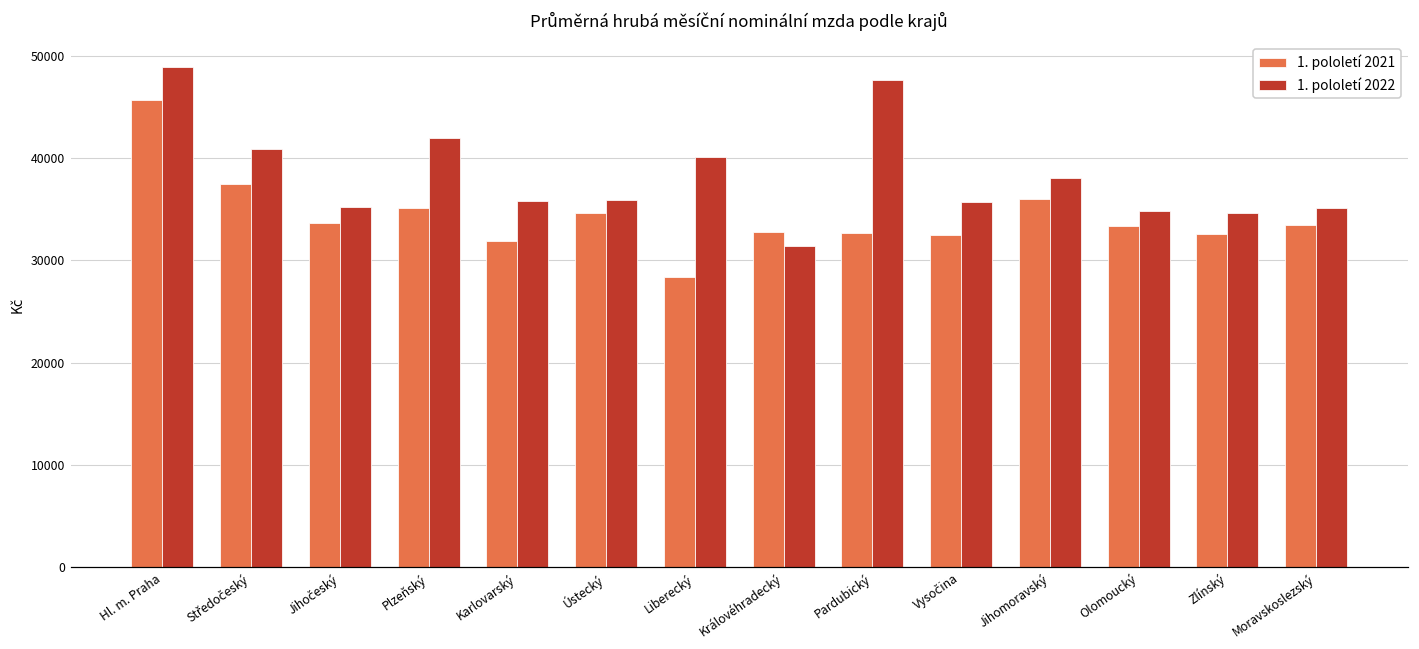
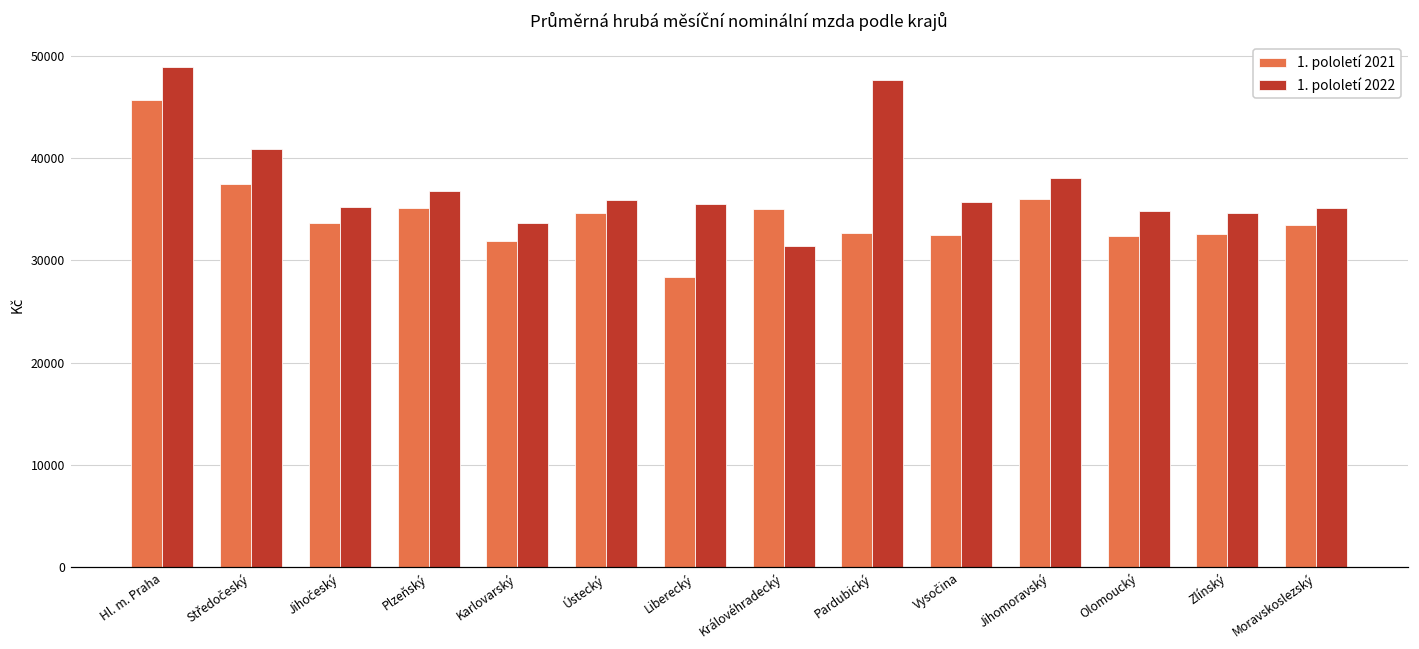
  {
    "1. pololetí 2021": {
      "Hl. m. Praha": 46000,
      "Středočeský": 37000,
      "Jihočeský": 34000,
      "Plzeňský": 35000,
      "Karlovarský": 32000,
      "Ústecký": 35000,
      "Liberecký": 28000,
-     "Královéhradecký": 33000,
+     "Královéhradecký": 35000,
      "Pardubický": 33000,
      "Vysočina": 33000,
      "Jihomoravský": 36000,
-     "Olomoucký": 33000,
+     "Olomoucký": 32000,
      "Zlínský": 33000,
      "Moravskoslezský": 33000
    },
    "1. pololetí 2022": {
      "Hl. m. Praha": 49000,
      "Středočeský": 41000,
      "Jihočeský": 35000,
-     "Plzeňský": 42000,
-     "Karlovarský": 36000,
+     "Plzeňský": 37000,
+     "Karlovarský": 34000,
      "Ústecký": 36000,
-     "Liberecký": 40000,
+     "Liberecký": 36000,
      "Královéhradecký": 31000,
      "Pardubický": 48000,
      "Vysočina": 36000,
      "Jihomoravský": 38000,
      "Olomoucký": 35000,
      "Zlínský": 35000,
      "Moravskoslezský": 35000
    }
  }
